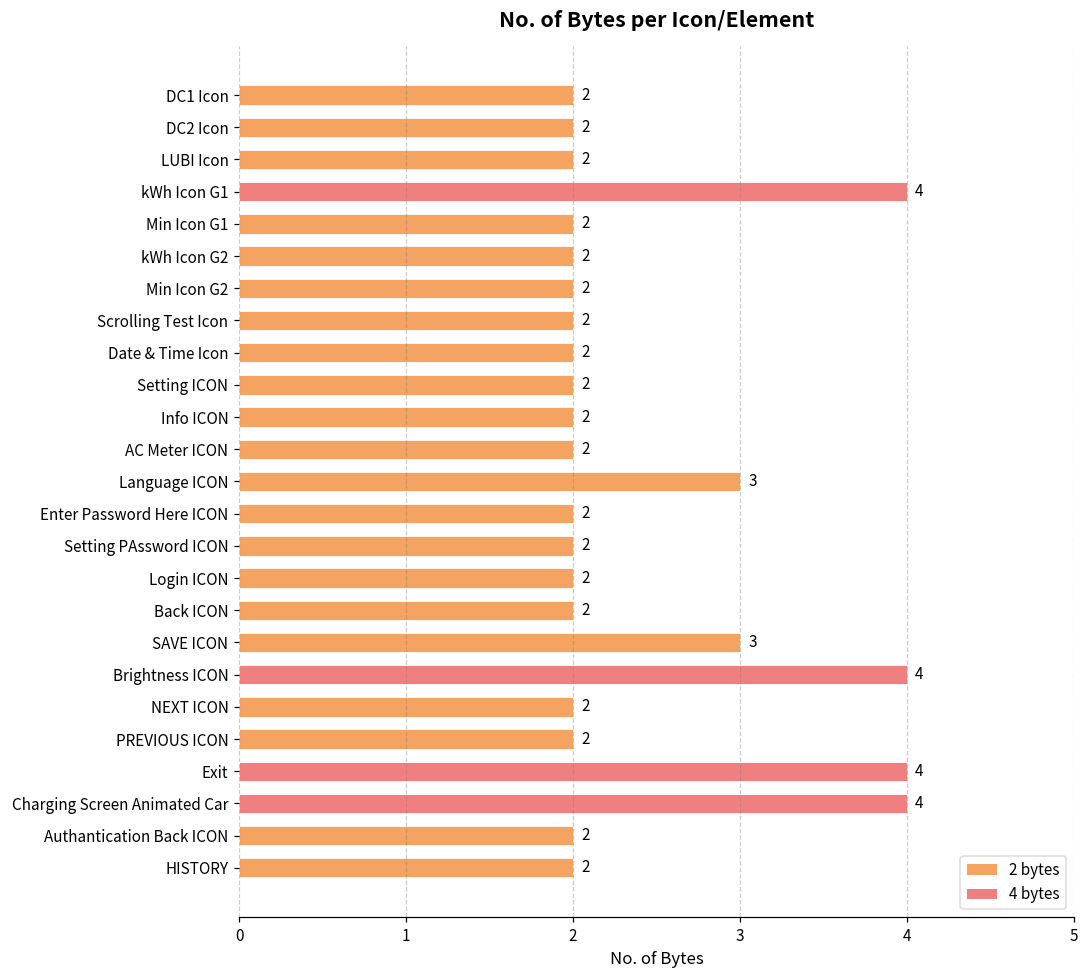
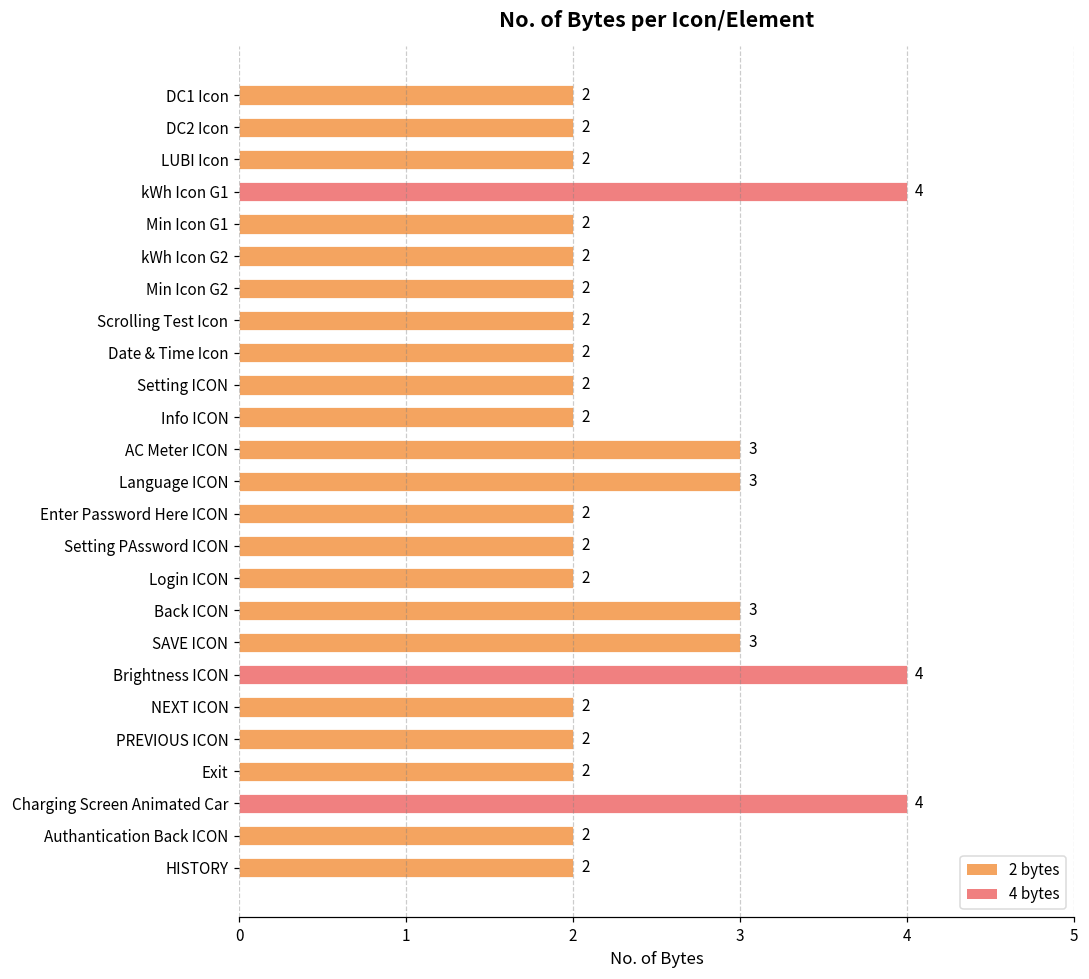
  {
    "DC1 Icon": 2,
    "DC2 Icon": 2,
    "LUBI Icon": 2,
    "kWh Icon G1": 4,
    "Min Icon G1": 2,
    "kWh Icon G2": 2,
    "Min Icon G2": 2,
    "Scrolling Test Icon": 2,
    "Date & Time Icon": 2,
    "Setting ICON": 2,
    "Info ICON": 2,
-   "AC Meter ICON": 2,
+   "AC Meter ICON": 3,
    "Language ICON": 3,
    "Enter Password Here ICON": 2,
    "Setting PAssword ICON": 2,
    "Login ICON": 2,
-   "Back ICON": 2,
+   "Back ICON": 3,
    "SAVE ICON": 3,
    "Brightness ICON": 4,
    "NEXT ICON": 2,
    "PREVIOUS ICON": 2,
-   "Exit": 4,
+   "Exit": 2,
    "Charging Screen Animated Car": 4,
    "Authantication Back ICON": 2,
    "HISTORY": 2
  }
